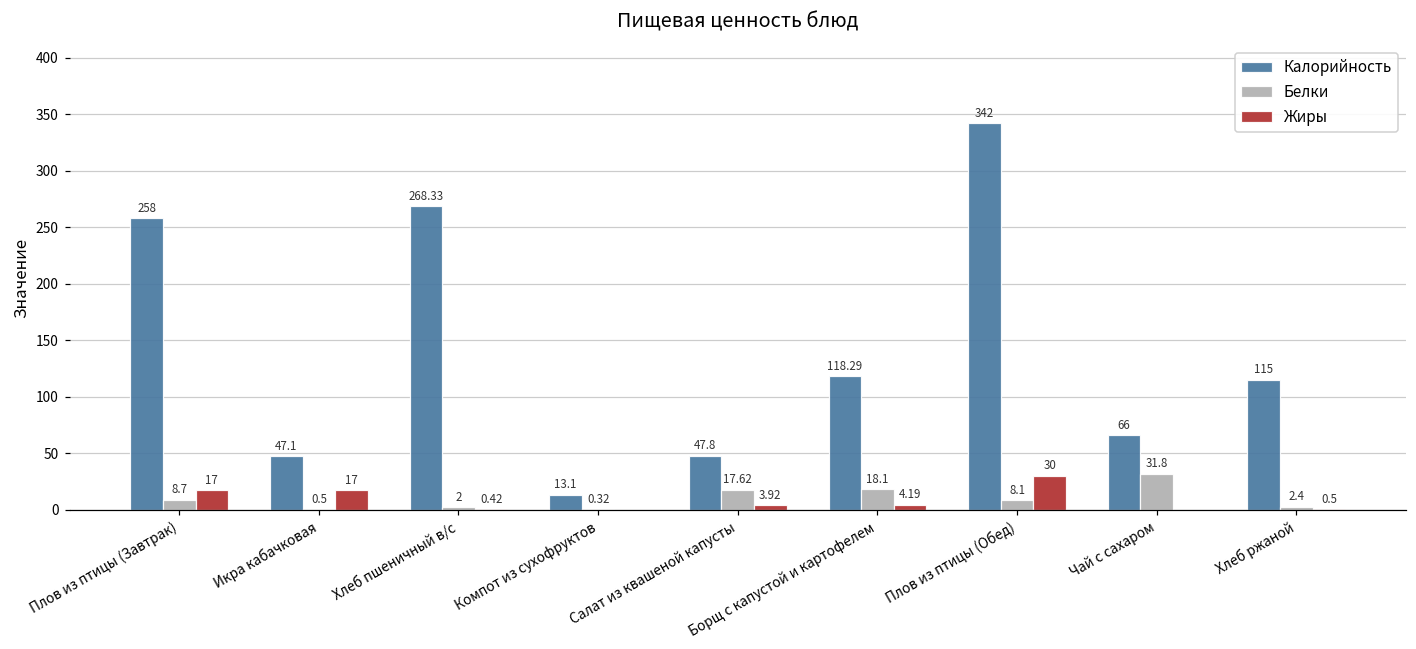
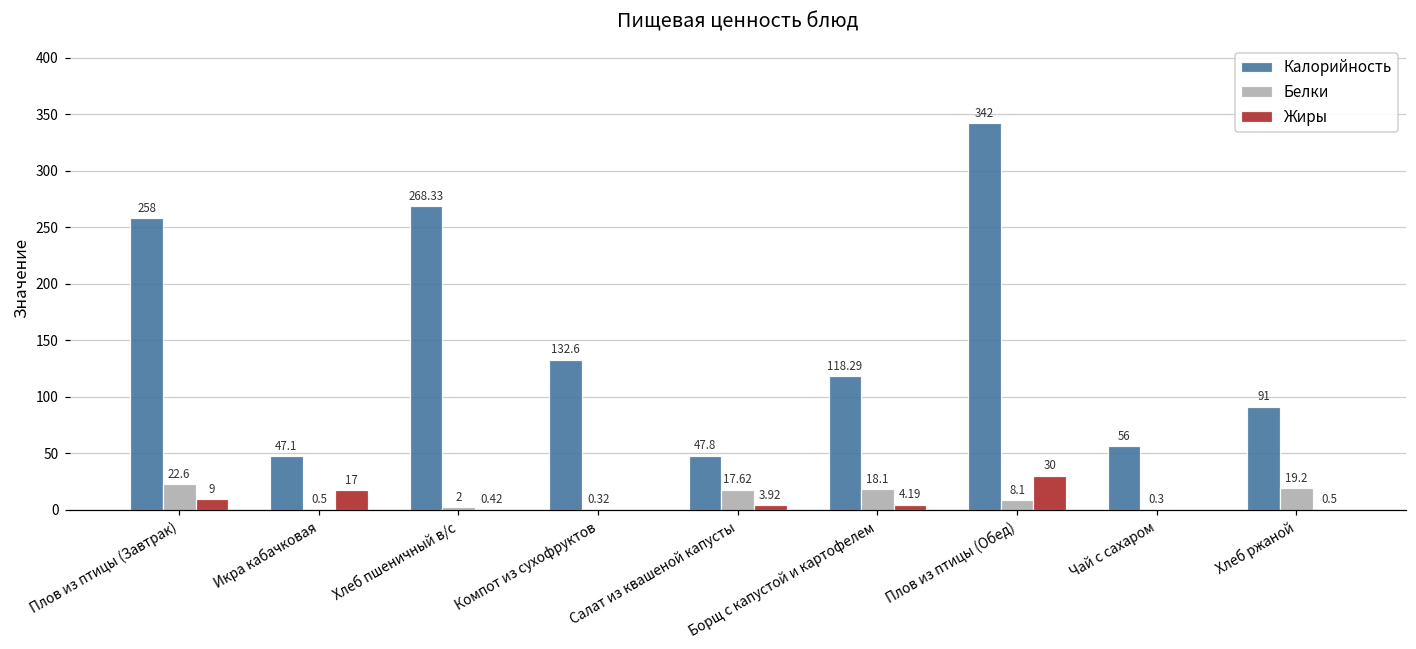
  {
    "Калорийность": {
      "Плов из птицы (Завтрак)": 258,
      "Икра кабачковая": 47.1,
      "Хлеб пшеничный в/с": 268.33,
-     "Компот из сухофруктов": 13.1,
+     "Компот из сухофруктов": 132.6,
      "Салат из квашеной капусты": 47.8,
      "Борщ с капустой и картофелем": 118.29,
      "Плов из птицы (Обед)": 342,
-     "Чай с сахаром": 66,
-     "Хлеб ржаной": 115
+     "Чай с сахаром": 56,
+     "Хлеб ржаной": 91
    },
    "Белки": {
-     "Плов из птицы (Завтрак)": 8.7,
+     "Плов из птицы (Завтрак)": 22.6,
      "Икра кабачковая": 0.5,
      "Хлеб пшеничный в/с": 2,
      "Компот из сухофруктов": 0.32,
      "Салат из квашеной капусты": 17.62,
      "Борщ с капустой и картофелем": 18.1,
      "Плов из птицы (Обед)": 8.1,
-     "Чай с сахаром": 31.8,
-     "Хлеб ржаной": 2.4
+     "Чай с сахаром": 0.3,
+     "Хлеб ржаной": 19.2
    },
    "Жиры": {
-     "Плов из птицы (Завтрак)": 17,
+     "Плов из птицы (Завтрак)": 9,
      "Икра кабачковая": 17,
      "Хлеб пшеничный в/с": 0.42,
      "Салат из квашеной капусты": 3.92,
      "Борщ с капустой и картофелем": 4.19,
      "Плов из птицы (Обед)": 30,
      "Хлеб ржаной": 0.5
    }
  }
